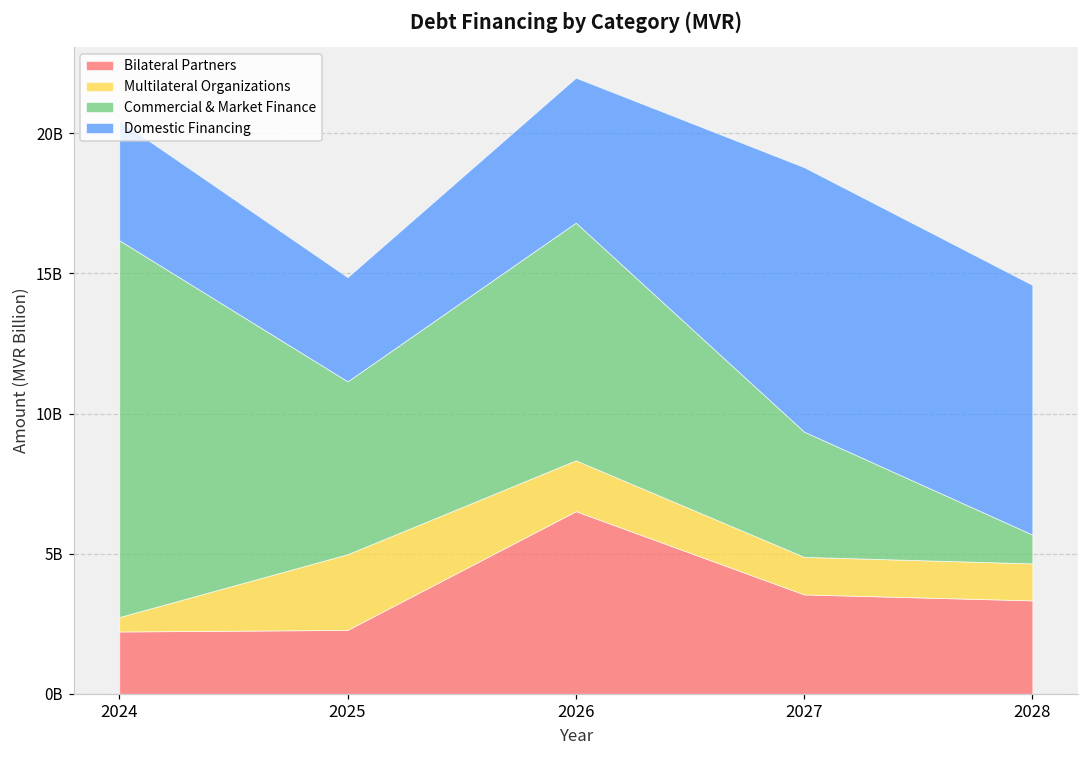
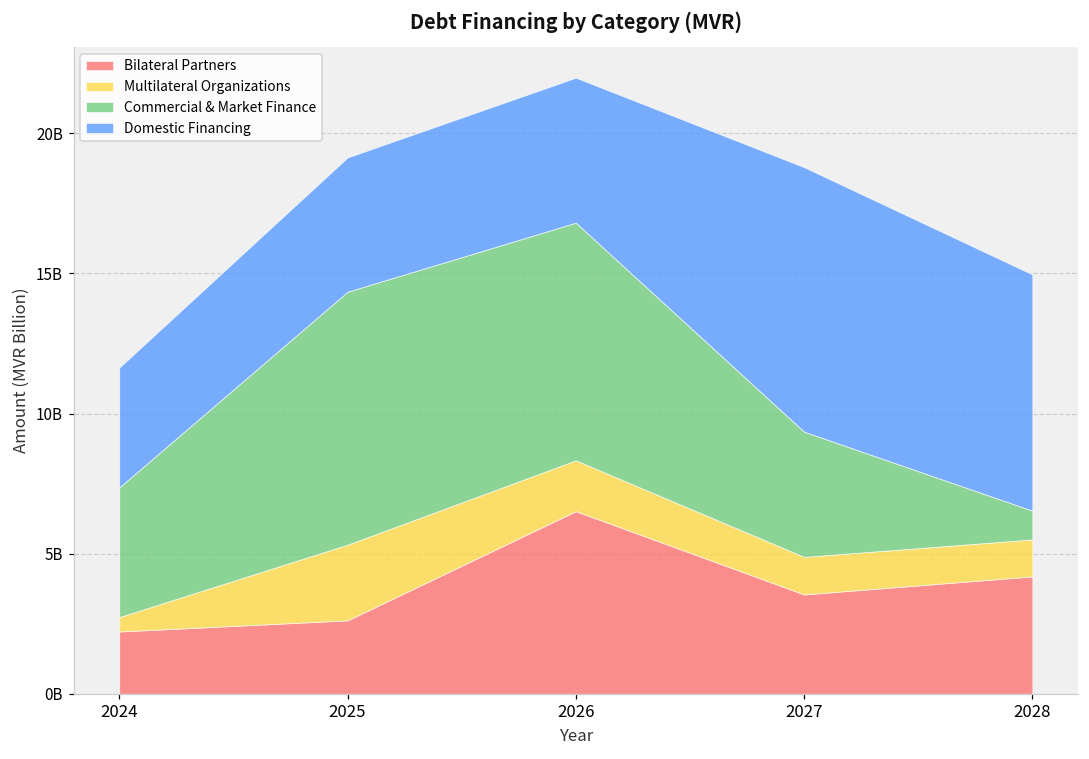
  {
    "Bilateral Partners": {
      "2024": 2200000000,
-     "2025": 2300000000,
+     "2025": 2600000000,
      "2026": 6500000000,
      "2027": 3500000000,
-     "2028": 3300000000
+     "2028": 4200000000
    },
    "Multilateral Organizations": {
      "2024": 500000000,
      "2025": 2700000000,
      "2026": 1800000000,
      "2027": 1300000000,
      "2028": 1300000000
    },
    "Commercial & Market Finance": {
-     "2024": 13400000000,
-     "2025": 6200000000,
+     "2024": 4600000000,
+     "2025": 9000000000,
      "2026": 8500000000,
      "2027": 4500000000,
      "2028": 1000000000
    },
    "Domestic Financing": {
-     "2025": 3700000000,
+     "2025": 4800000000,
      "2026": 5200000000,
      "2027": 9400000000,
-     "2028": 8900000000
+     "2028": 8400000000
    }
  }
